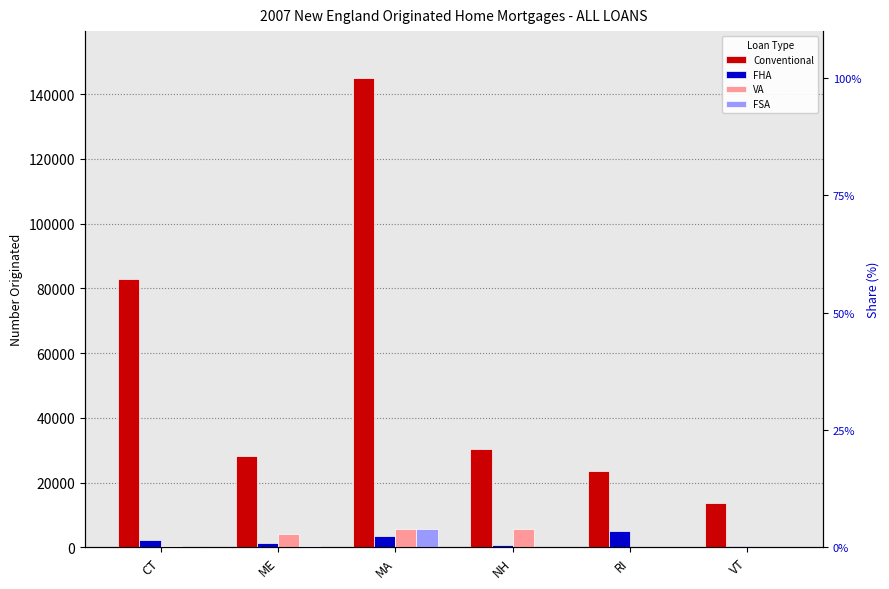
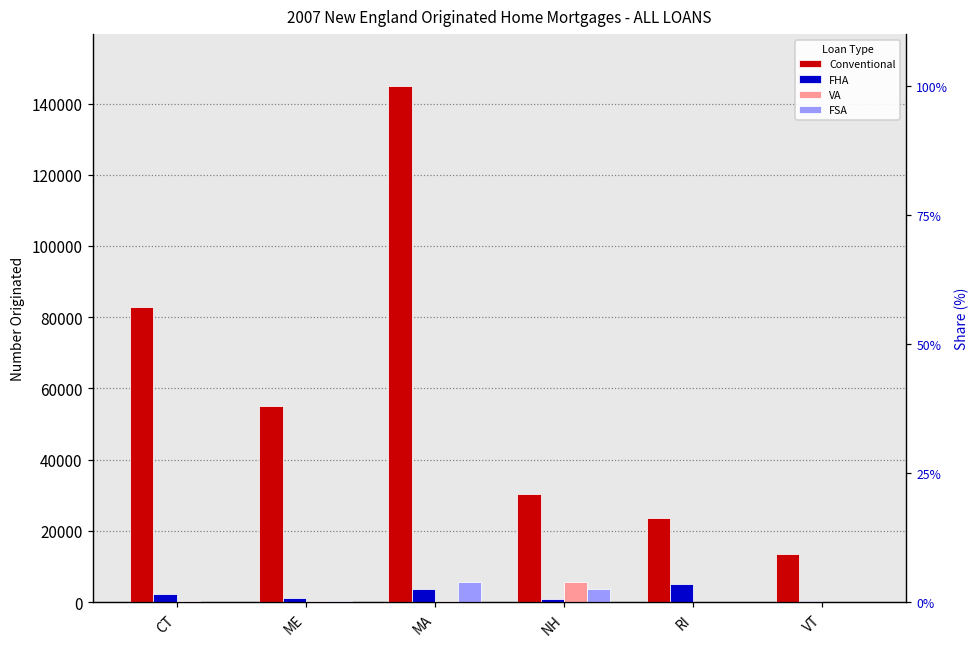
  {
    "Conventional": {
      "CT": 83000,
-     "ME": 28000,
+     "ME": 55000,
      "MA": 145000,
      "NH": 30000,
      "RI": 24000,
      "VT": 14000
    },
    "FHA": {
      "CT": 2000,
      "ME": 1000,
      "MA": 4000,
      "NH": 1000,
      "RI": 5000
    },
    "VA": {
-     "ME": 4000,
-     "MA": 6000,
+     "ME": 0,
+     "MA": 0,
      "NH": 6000
    },
    "FSA": {
      "MA": 6000,
-     "NH": 0
+     "NH": 4000
    }
  }
